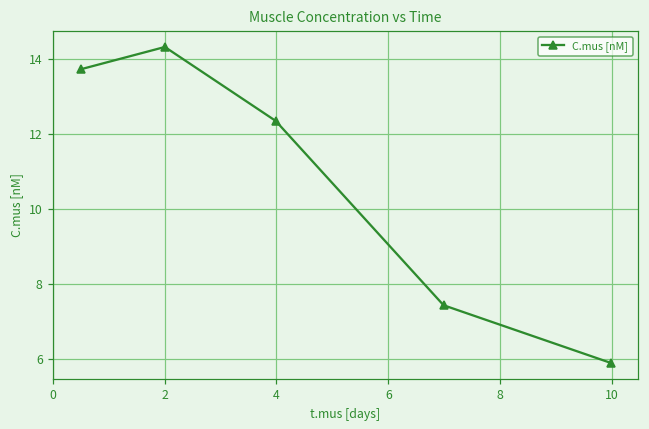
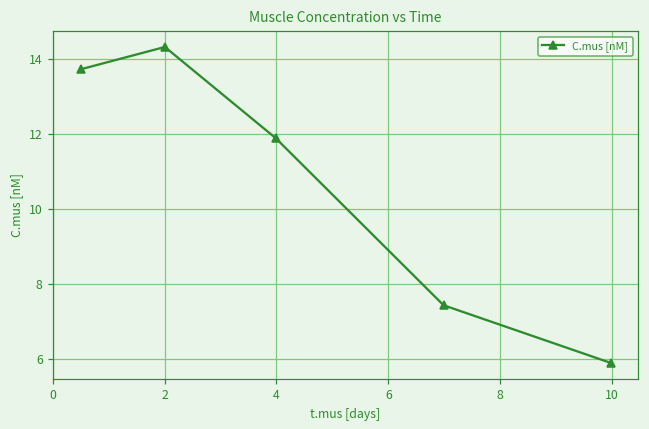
  {
    "2": 14.3,
-   "4": 12.4,
+   "4": 11.9,
    "10": 5.9
  }
